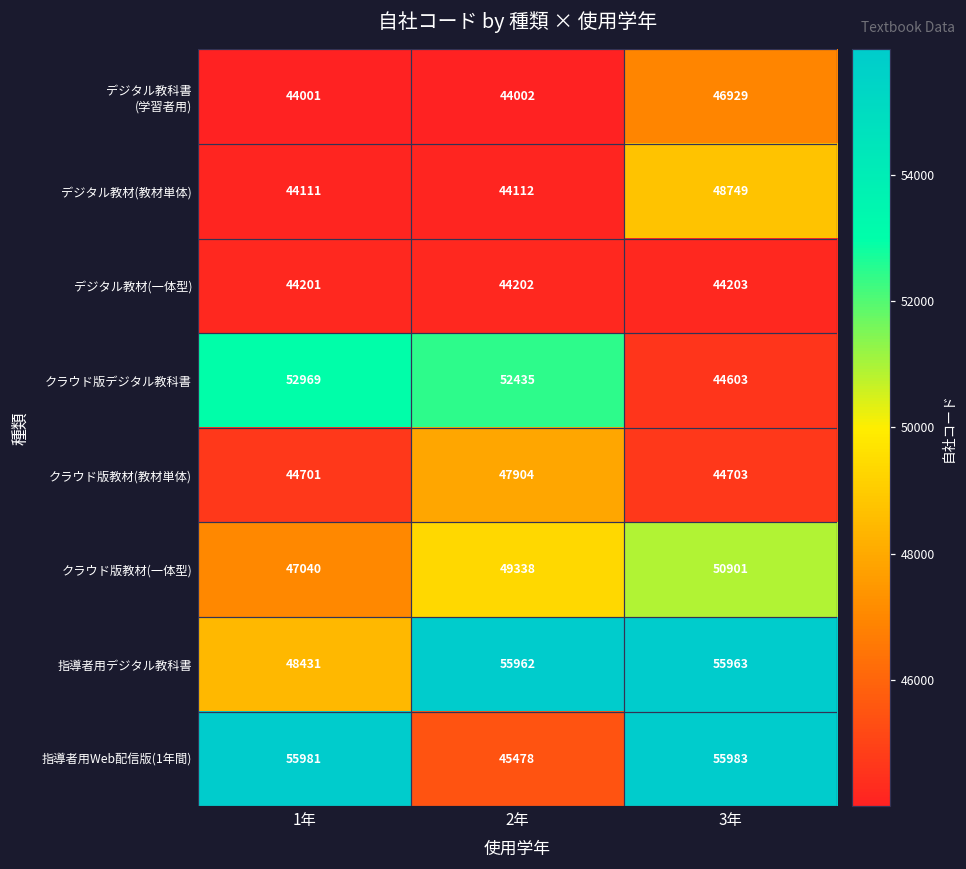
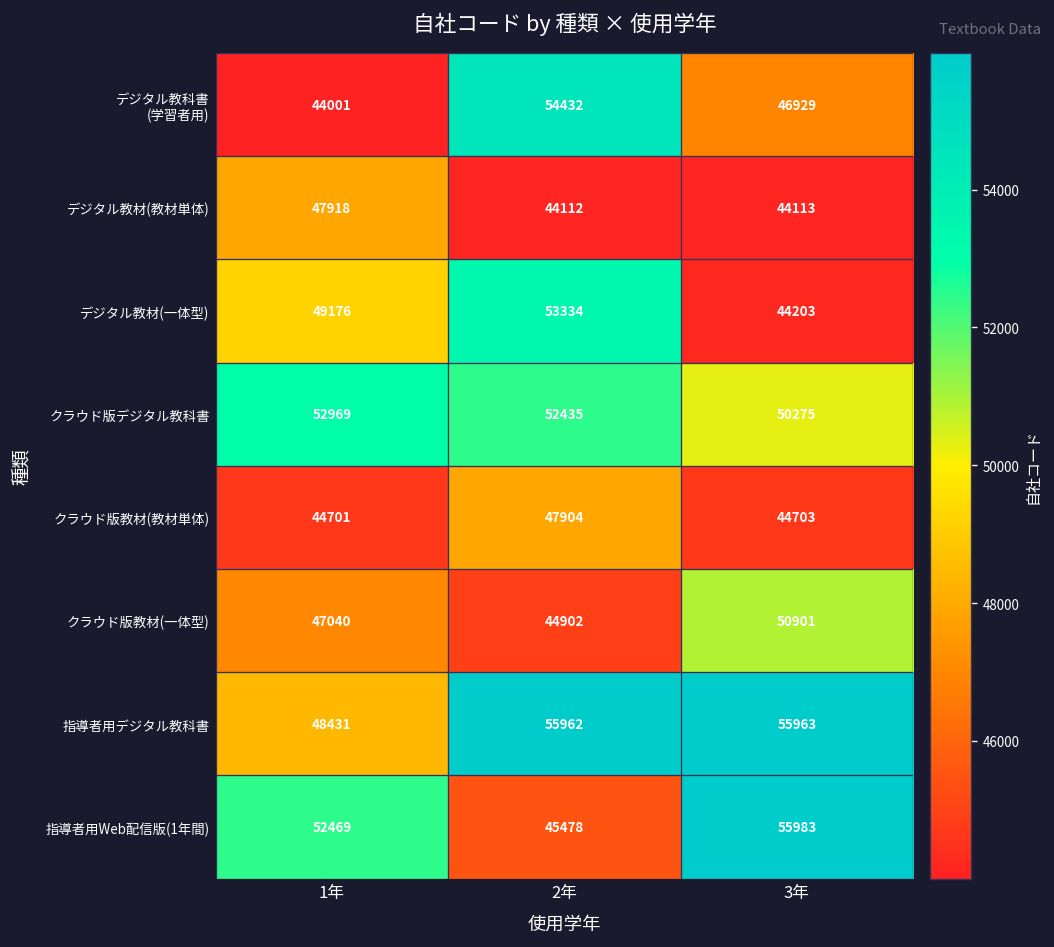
  {
    "デジタル教科書 (学習者用)": {
      "1年": 44001,
-     "2年": 44002,
+     "2年": 54432,
      "3年": 46929
    },
    "デジタル教材(教材単体)": {
-     "1年": 44111,
+     "1年": 47918,
      "2年": 44112,
-     "3年": 48749
+     "3年": 44113
    },
    "デジタル教材(一体型)": {
-     "1年": 44201,
-     "2年": 44202,
+     "1年": 49176,
+     "2年": 53334,
      "3年": 44203
    },
    "クラウド版デジタル教科書": {
      "1年": 52969,
      "2年": 52435,
-     "3年": 44603
+     "3年": 50275
    },
    "クラウド版教材(教材単体)": {
      "1年": 44701,
      "2年": 47904,
      "3年": 44703
    },
    "クラウド版教材(一体型)": {
      "1年": 47040,
-     "2年": 49338,
+     "2年": 44902,
      "3年": 50901
    },
    "指導者用デジタル教科書": {
      "1年": 48431,
      "2年": 55962,
      "3年": 55963
    },
    "指導者用Web配信版(1年間)": {
-     "1年": 55981,
+     "1年": 52469,
      "2年": 45478,
      "3年": 55983
    }
  }
